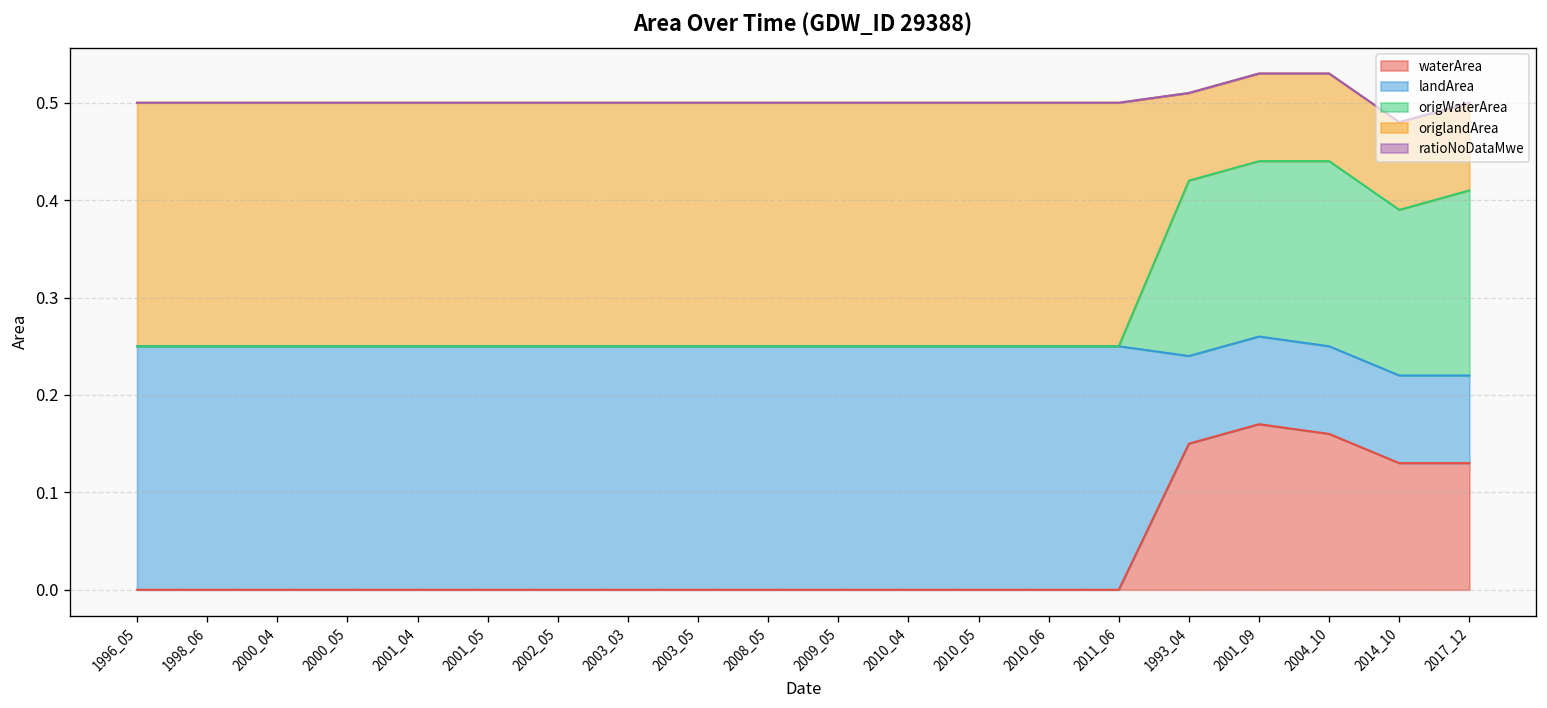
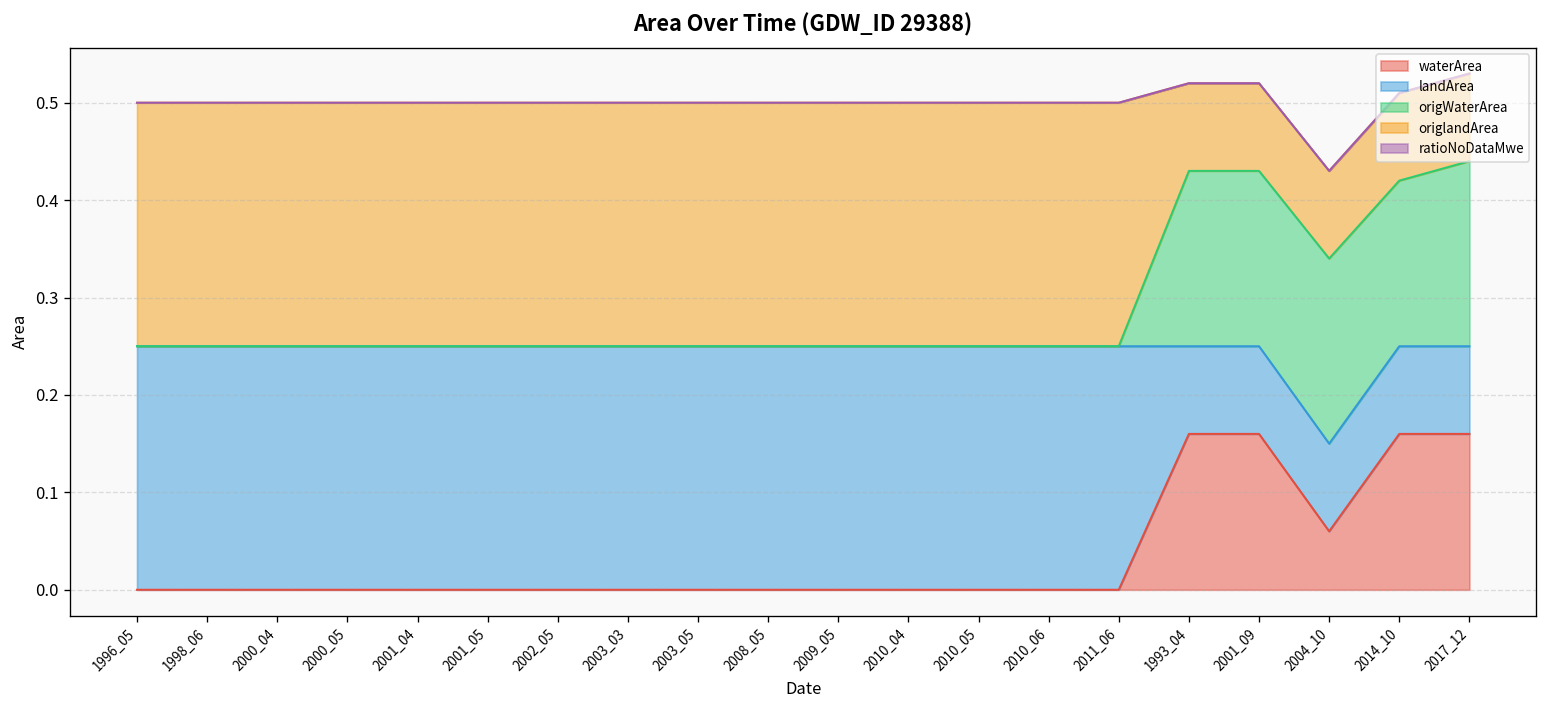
  {
    "waterArea": {
      "1996_05": 0.00,
      "1998_06": 0.00,
      "2000_04": 0.00,
      "2000_05": 0.00,
      "2001_04": 0.00,
      "2001_05": 0.00,
      "2002_05": 0.00,
      "2003_03": 0.00,
      "2003_05": 0.00,
      "2008_05": 0.00,
      "2009_05": 0.00,
      "2010_04": 0.00,
      "2010_05": 0.00,
      "2010_06": 0.00,
      "2011_06": 0.00,
-     "1993_04": 0.15,
-     "2001_09": 0.17,
-     "2004_10": 0.16,
-     "2014_10": 0.13,
-     "2017_12": 0.13
+     "1993_04": 0.16,
+     "2001_09": 0.16,
+     "2004_10": 0.06,
+     "2014_10": 0.16,
+     "2017_12": 0.16
    },
    "landArea": {
      "1993_04": 0.09,
      "2001_09": 0.09,
      "2004_10": 0.09,
      "2014_10": 0.09,
      "2017_12": 0.09
    },
    "origWaterArea": {
      "1993_04": 0.18,
      "2001_09": 0.18,
      "2004_10": 0.19,
      "2014_10": 0.17,
      "2017_12": 0.19
    }
  }
